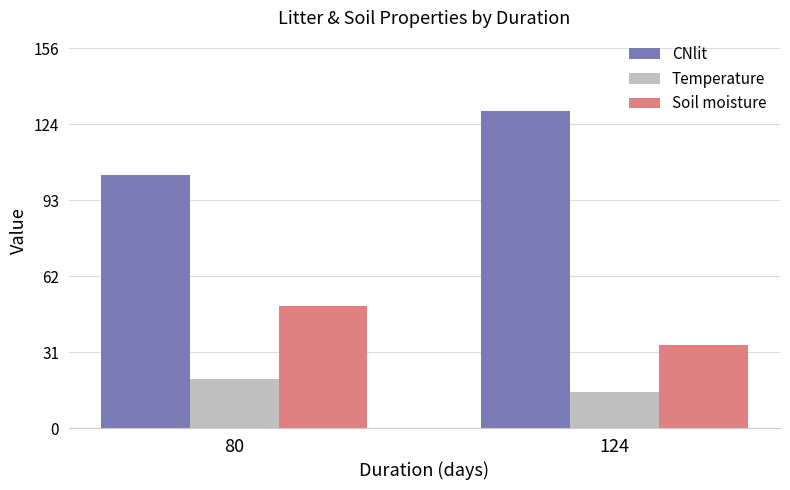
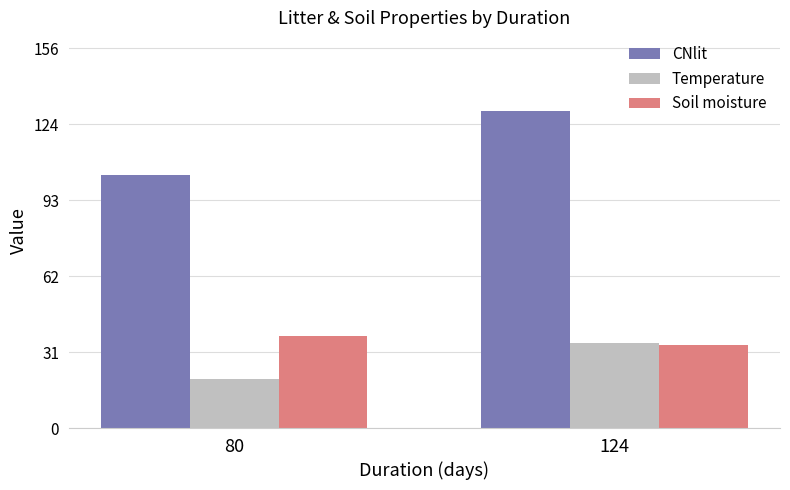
  {
    "CNlit": {
      "80": 104,
      "124": 130
    },
    "Temperature": {
      "80": 20,
-     "124": 15
+     "124": 35
    },
    "Soil moisture": {
-     "80": 50,
+     "80": 38,
      "124": 34
    }
  }
